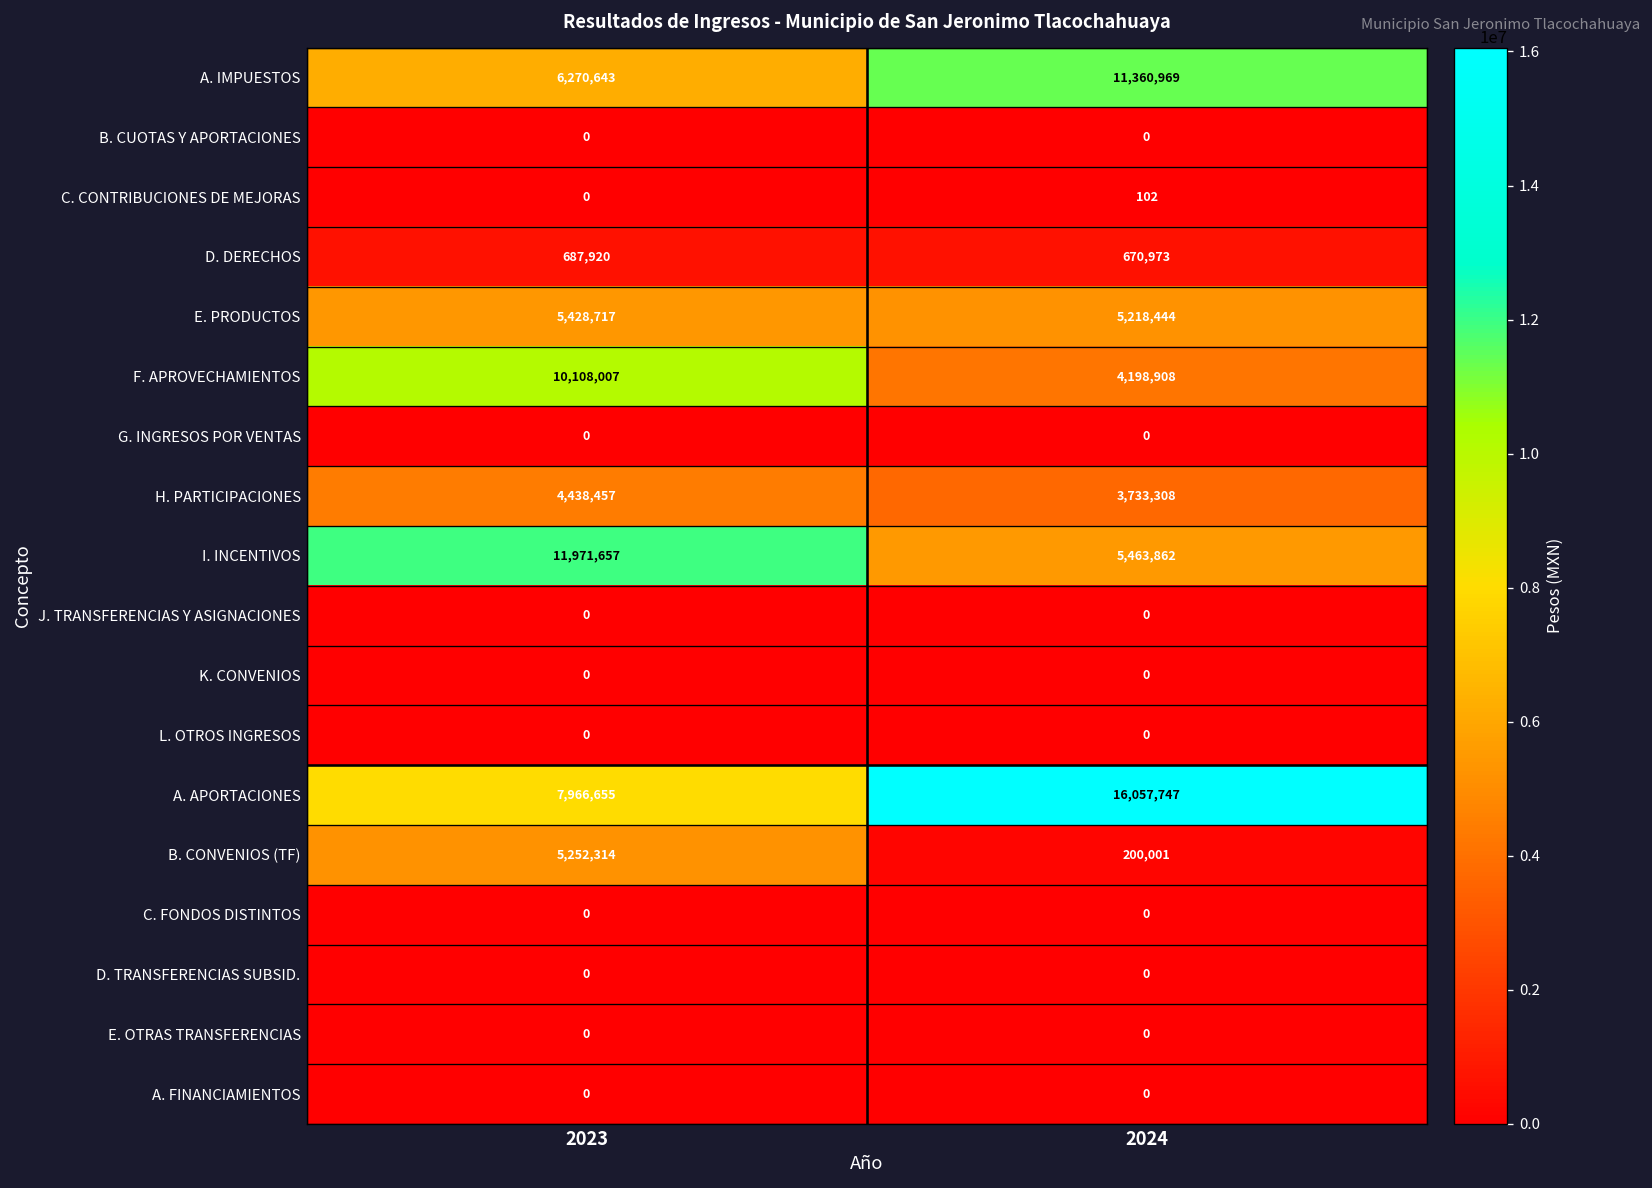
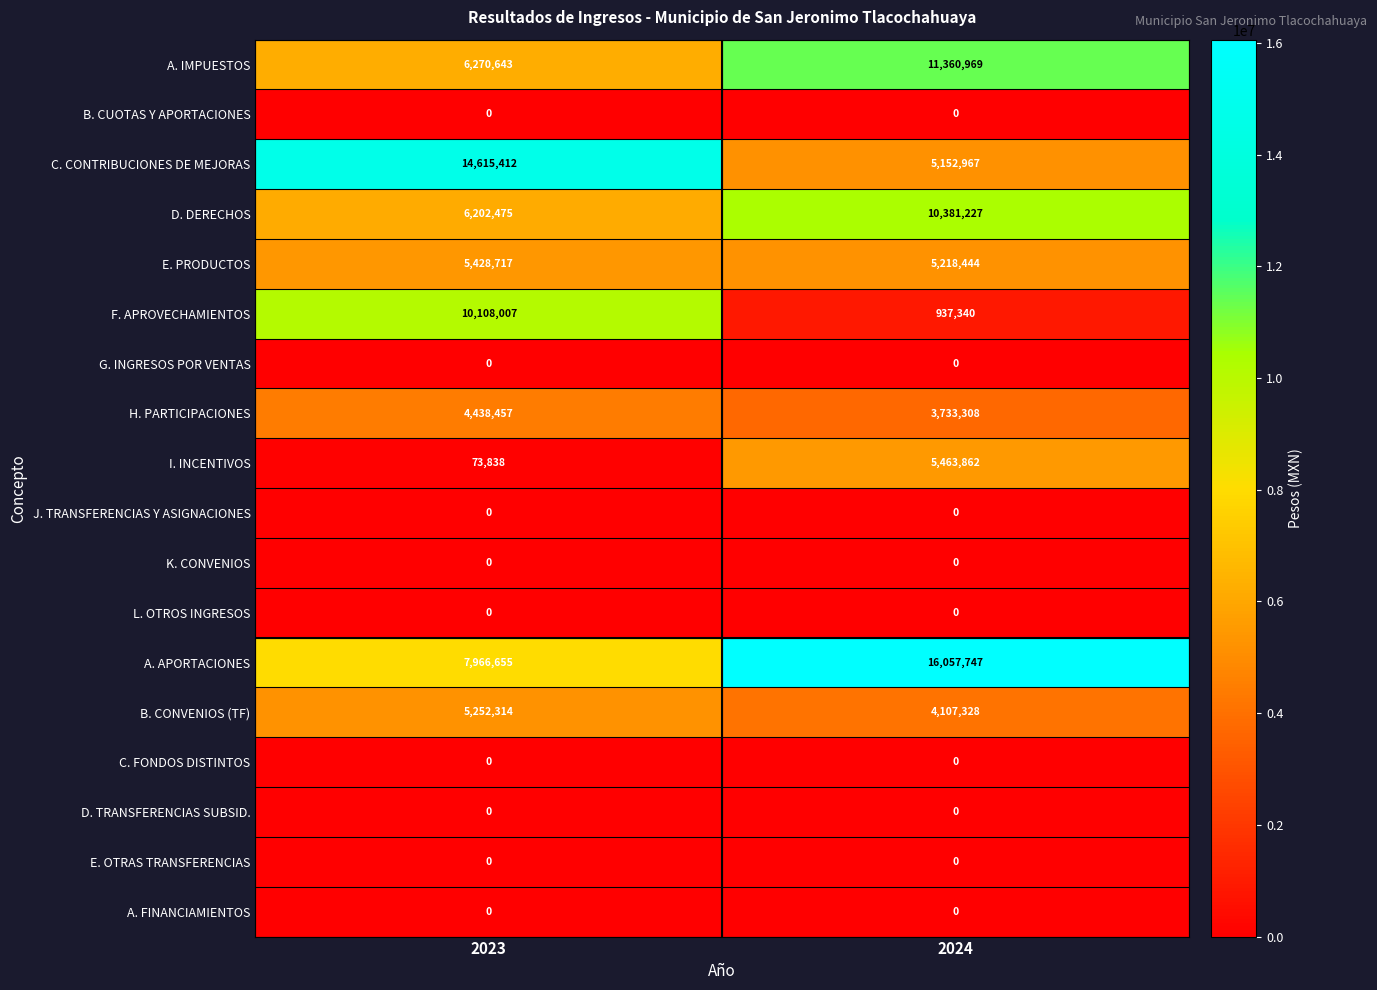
  {
    "A. IMPUESTOS": {
      "2023": "6,270,643",
      "2024": "11,360,969"
    },
    "B. CUOTAS Y APORTACIONES": {
      "2023": "0",
      "2024": "0"
    },
    "C. CONTRIBUCIONES DE MEJORAS": {
-     "2023": "0",
-     "2024": "102"
+     "2023": "14,615,412",
+     "2024": "5,152,967"
    },
    "D. DERECHOS": {
-     "2023": "687,920",
-     "2024": "670,973"
+     "2023": "6,202,475",
+     "2024": "10,381,227"
    },
    "E. PRODUCTOS": {
      "2023": "5,428,717",
      "2024": "5,218,444"
    },
    "F. APROVECHAMIENTOS": {
      "2023": "10,108,007",
-     "2024": "4,198,908"
+     "2024": "937,340"
    },
    "G. INGRESOS POR VENTAS": {
      "2023": "0",
      "2024": "0"
    },
    "H. PARTICIPACIONES": {
      "2023": "4,438,457",
      "2024": "3,733,308"
    },
    "I. INCENTIVOS": {
-     "2023": "11,971,657",
+     "2023": "73,838",
      "2024": "5,463,862"
    },
    "J. TRANSFERENCIAS Y ASIGNACIONES": {
      "2023": "0",
      "2024": "0"
    },
    "K. CONVENIOS": {
      "2023": "0",
      "2024": "0"
    },
    "L. OTROS INGRESOS": {
      "2023": "0",
      "2024": "0"
    },
    "A. APORTACIONES": {
      "2023": "7,966,655",
      "2024": "16,057,747"
    },
    "B. CONVENIOS (TF)": {
      "2023": "5,252,314",
-     "2024": "200,001"
+     "2024": "4,107,328"
    },
    "C. FONDOS DISTINTOS": {
      "2023": "0",
      "2024": "0"
    },
    "D. TRANSFERENCIAS SUBSID.": {
      "2023": "0",
      "2024": "0"
    },
    "E. OTRAS TRANSFERENCIAS": {
      "2023": "0",
      "2024": "0"
    },
    "A. FINANCIAMIENTOS": {
      "2023": "0",
      "2024": "0"
    }
  }
